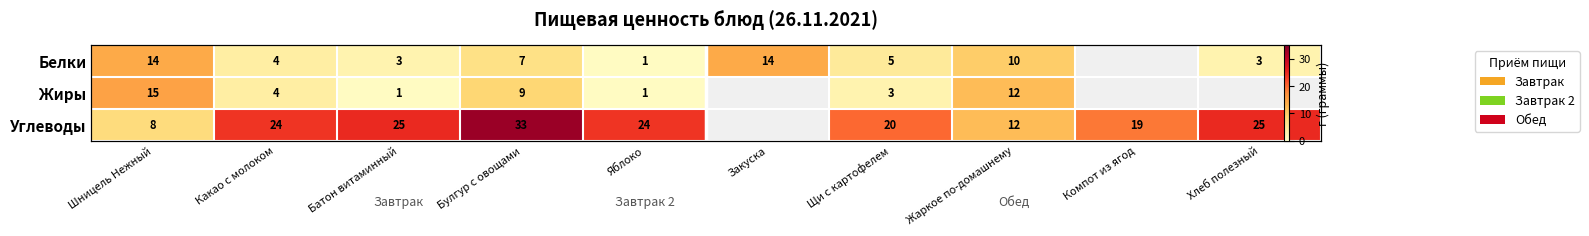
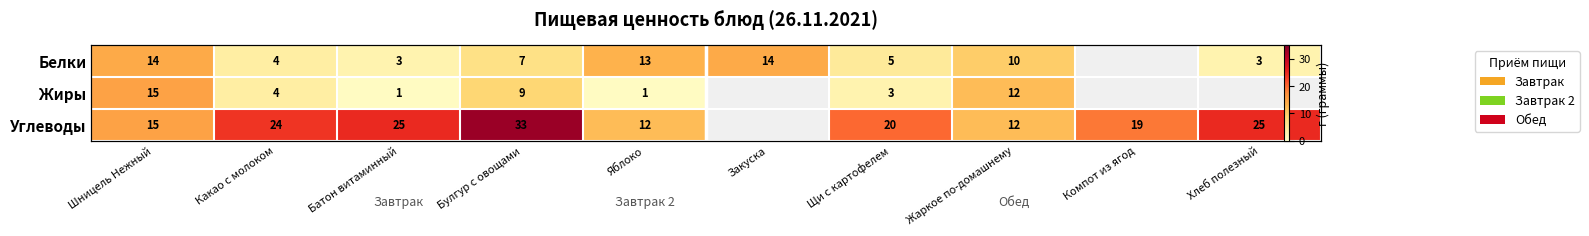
  {
    "Белки": {
      "Шницель Нежный": 14,
      "Какао с молоком": 4,
      "Батон витаминный": 3,
      "Булгур с овощами": 7,
-     "Яблоко": 1,
+     "Яблоко": 13,
      "Закуска": 14,
      "Щи с картофелем": 5,
      "Жаркое по-домашнему": 10,
      "Хлеб полезный": 3
    },
    "Жиры": {
      "Шницель Нежный": 15,
      "Какао с молоком": 4,
      "Батон витаминный": 1,
      "Булгур с овощами": 9,
      "Яблоко": 1,
      "Щи с картофелем": 3,
      "Жаркое по-домашнему": 12
    },
    "Углеводы": {
-     "Шницель Нежный": 8,
+     "Шницель Нежный": 15,
      "Какао с молоком": 24,
      "Батон витаминный": 25,
      "Булгур с овощами": 33,
-     "Яблоко": 24,
+     "Яблоко": 12,
      "Щи с картофелем": 20,
      "Жаркое по-домашнему": 12,
      "Компот из ягод": 19,
      "Хлеб полезный": 25
    }
  }
